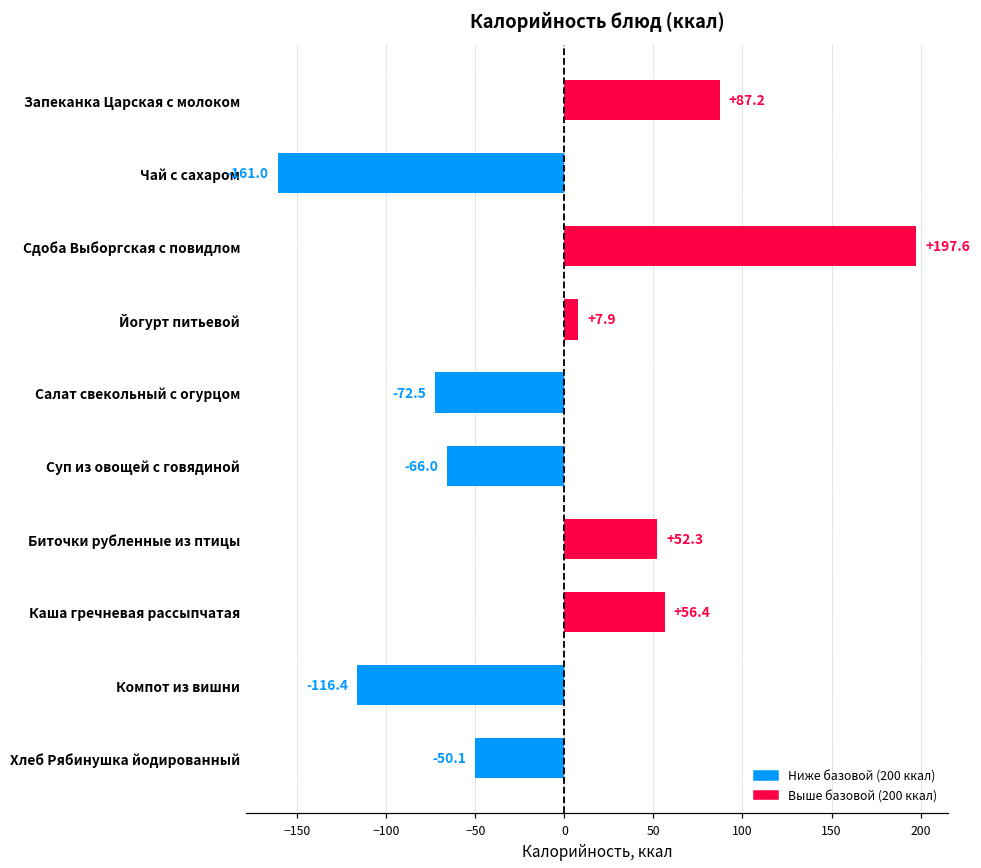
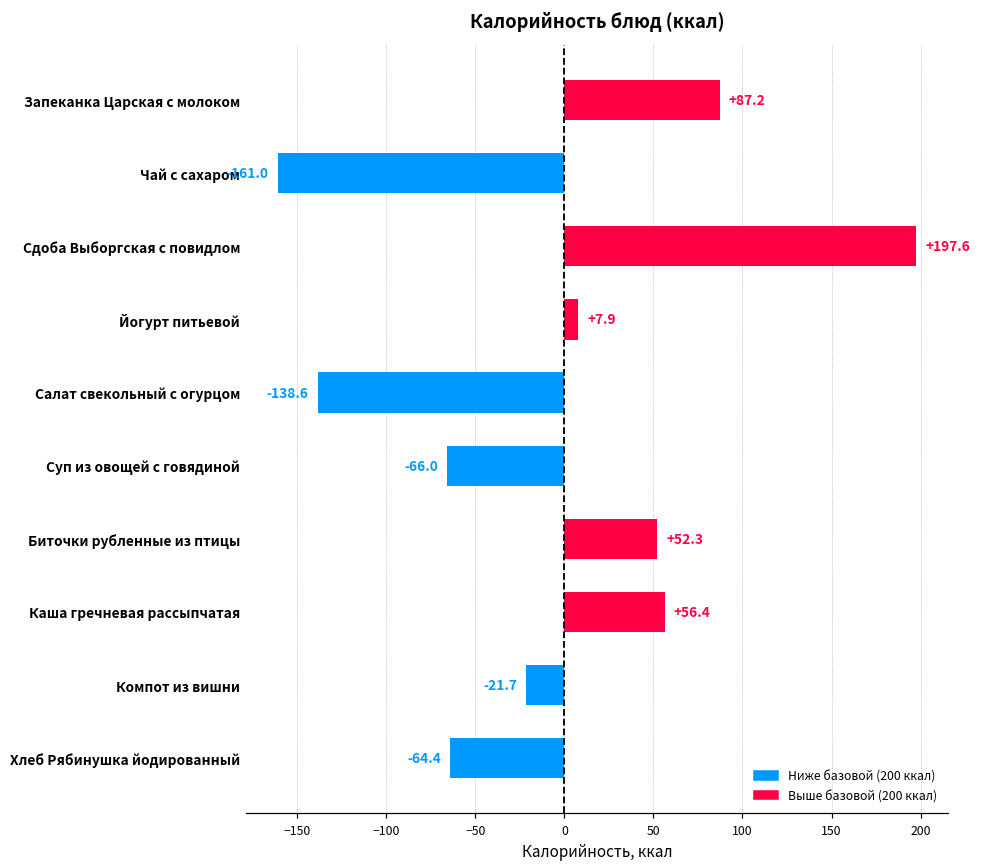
  {
    "Запеканка Царская с молоком": "+87.2",
    "Чай с сахаром": "-161.0",
    "Сдоба Выборгская с повидлом": "+197.6",
    "Йогурт питьевой": "+7.9",
-   "Салат свекольный с огурцом": "-72.5",
+   "Салат свекольный с огурцом": "-138.6",
    "Суп из овощей с говядиной": "-66.0",
    "Биточки рубленные из птицы": "+52.3",
    "Каша гречневая рассыпчатая": "+56.4",
-   "Компот из вишни": "-116.4",
-   "Хлеб Рябинушка йодированный": "-50.1"
+   "Компот из вишни": "-21.7",
+   "Хлеб Рябинушка йодированный": "-64.4"
  }
